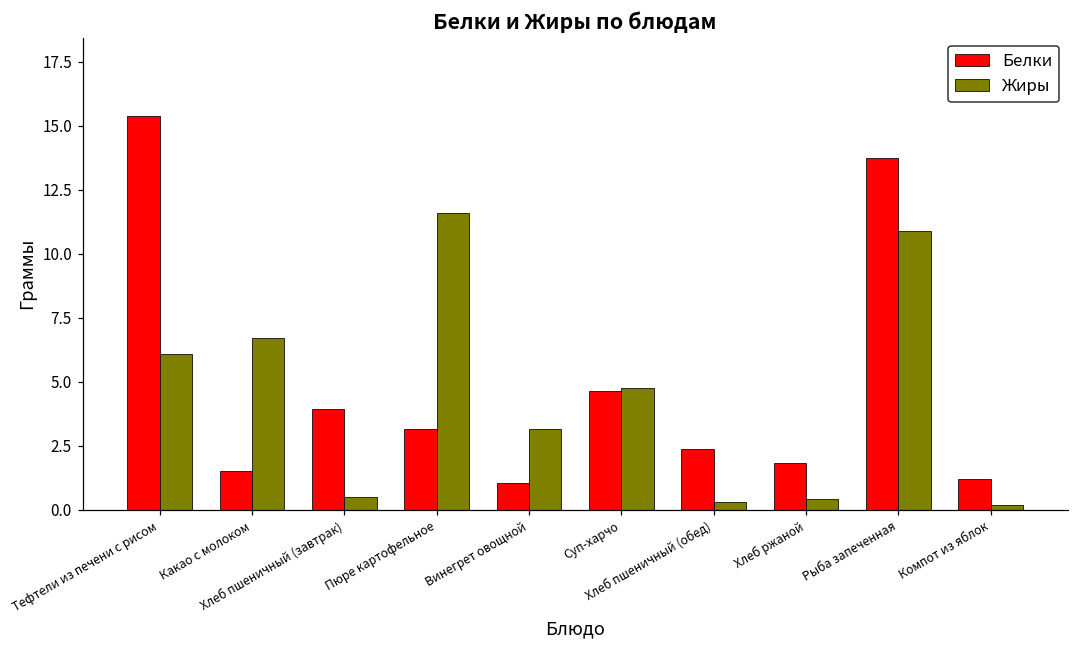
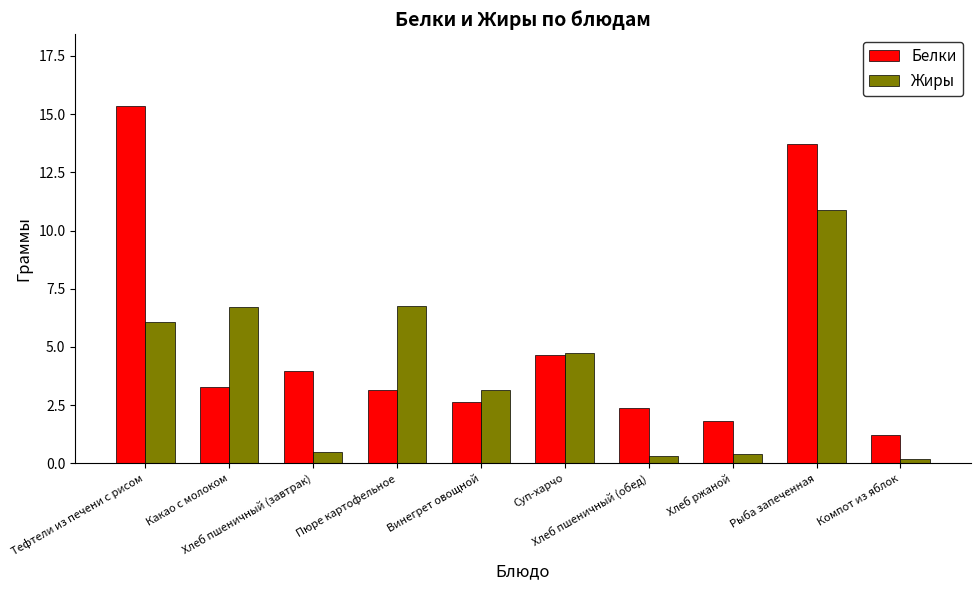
  {
    "Белки": {
      "Тефтели из печени с рисом": 15.4,
-     "Какао с молоком": 1.5,
+     "Какао с молоком": 3.3,
      "Хлеб пшеничный (завтрак)": 4.0,
      "Пюре картофельное": 3.2,
-     "Винегрет овощной": 1.1,
+     "Винегрет овощной": 2.6,
      "Суп-харчо": 4.7,
      "Хлеб пшеничный (обед)": 2.4,
      "Хлеб ржаной": 1.8,
      "Рыба запеченная": 13.7,
      "Компот из яблок": 1.2
    },
    "Жиры": {
      "Тефтели из печени с рисом": 6.1,
      "Какао с молоком": 6.7,
      "Хлеб пшеничный (завтрак)": 0.5,
-     "Пюре картофельное": 11.6,
+     "Пюре картофельное": 6.8,
      "Винегрет овощной": 3.2,
      "Суп-харчо": 4.8,
      "Хлеб пшеничный (обед)": 0.3,
      "Хлеб ржаной": 0.4,
      "Рыба запеченная": 10.9,
      "Компот из яблок": 0.2
    }
  }
